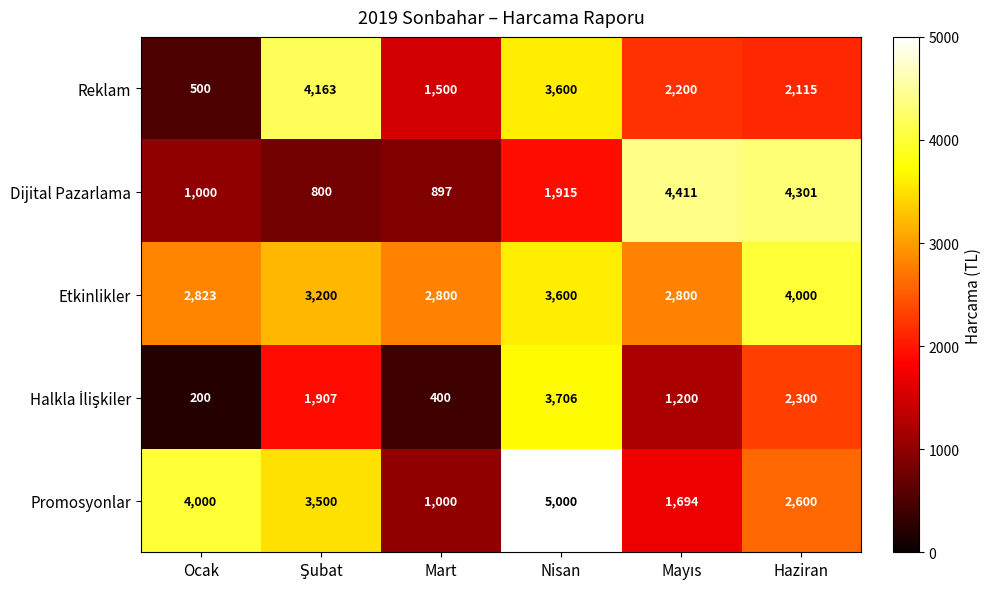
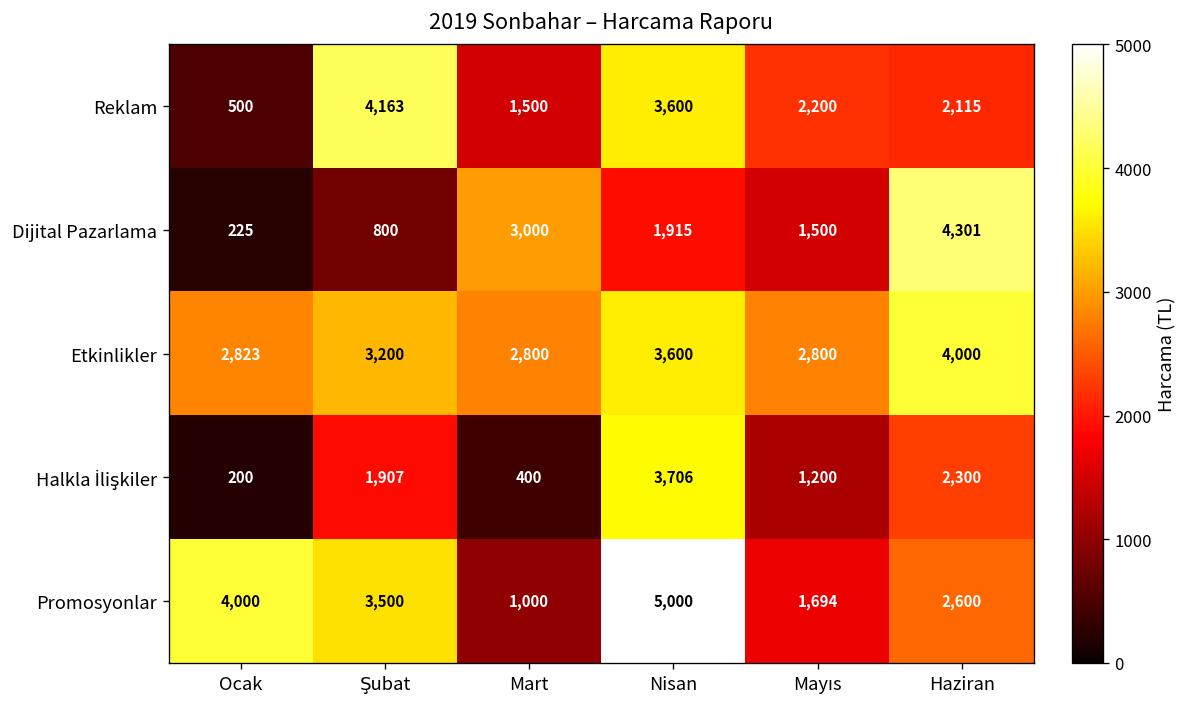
  {
    "Reklam": {
      "Ocak": "500",
      "Şubat": "4,163",
      "Mart": "1,500",
      "Nisan": "3,600",
      "Mayıs": "2,200",
      "Haziran": "2,115"
    },
    "Dijital Pazarlama": {
-     "Ocak": "1,000",
+     "Ocak": "225",
      "Şubat": "800",
-     "Mart": "897",
+     "Mart": "3,000",
      "Nisan": "1,915",
-     "Mayıs": "4,411",
+     "Mayıs": "1,500",
      "Haziran": "4,301"
    },
    "Etkinlikler": {
      "Ocak": "2,823",
      "Şubat": "3,200",
      "Mart": "2,800",
      "Nisan": "3,600",
      "Mayıs": "2,800",
      "Haziran": "4,000"
    },
    "Halkla İlişkiler": {
      "Ocak": "200",
      "Şubat": "1,907",
      "Mart": "400",
      "Nisan": "3,706",
      "Mayıs": "1,200",
      "Haziran": "2,300"
    },
    "Promosyonlar": {
      "Ocak": "4,000",
      "Şubat": "3,500",
      "Mart": "1,000",
      "Nisan": "5,000",
      "Mayıs": "1,694",
      "Haziran": "2,600"
    }
  }
